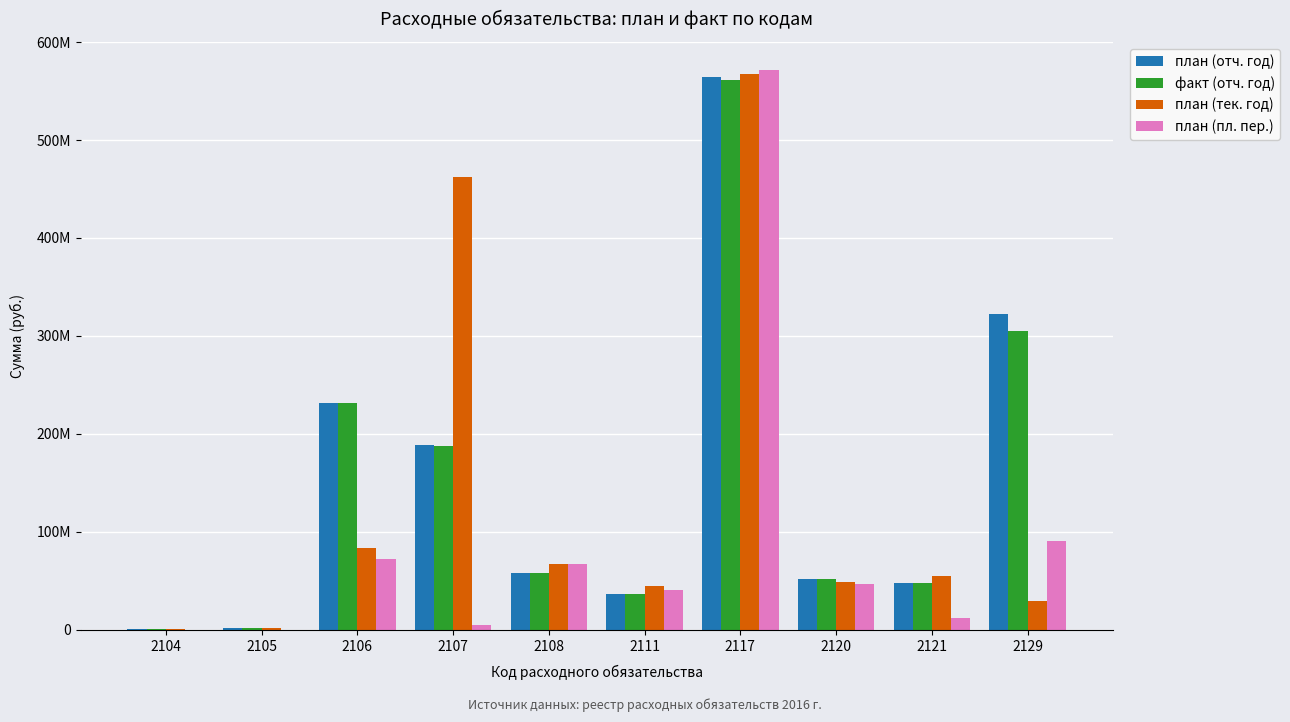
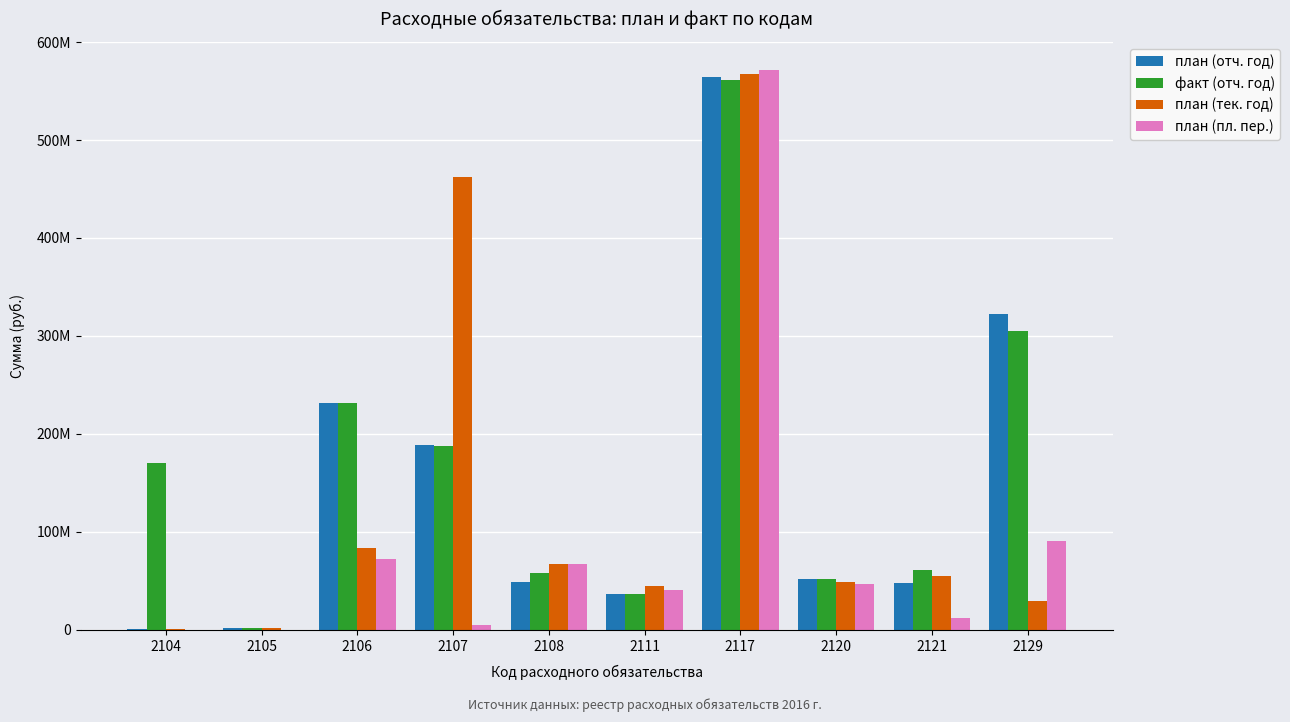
  {
    "план (отч. год)": {
      "2106": 230000000,
      "2107": 190000000,
-     "2108": 60000000,
+     "2108": 50000000,
      "2111": 40000000,
      "2117": 560000000,
      "2120": 50000000,
      "2121": 50000000,
      "2129": 320000000
    },
    "факт (отч. год)": {
-     "2104": 0,
+     "2104": 170000000,
      "2106": 230000000,
      "2107": 190000000,
      "2108": 60000000,
      "2111": 40000000,
      "2117": 560000000,
      "2120": 50000000,
-     "2121": 50000000,
+     "2121": 60000000,
      "2129": 310000000
    },
    "план (тек. год)": {
      "2106": 80000000,
      "2107": 460000000,
      "2108": 70000000,
      "2111": 40000000,
      "2117": 570000000,
      "2120": 50000000,
      "2121": 50000000,
      "2129": 30000000
    },
    "план (пл. пер.)": {
      "2104": 0,
      "2105": 0,
      "2106": 70000000,
      "2107": 10000000,
      "2108": 70000000,
      "2111": 40000000,
      "2117": 570000000,
      "2120": 50000000,
      "2121": 10000000,
      "2129": 90000000
    }
  }
